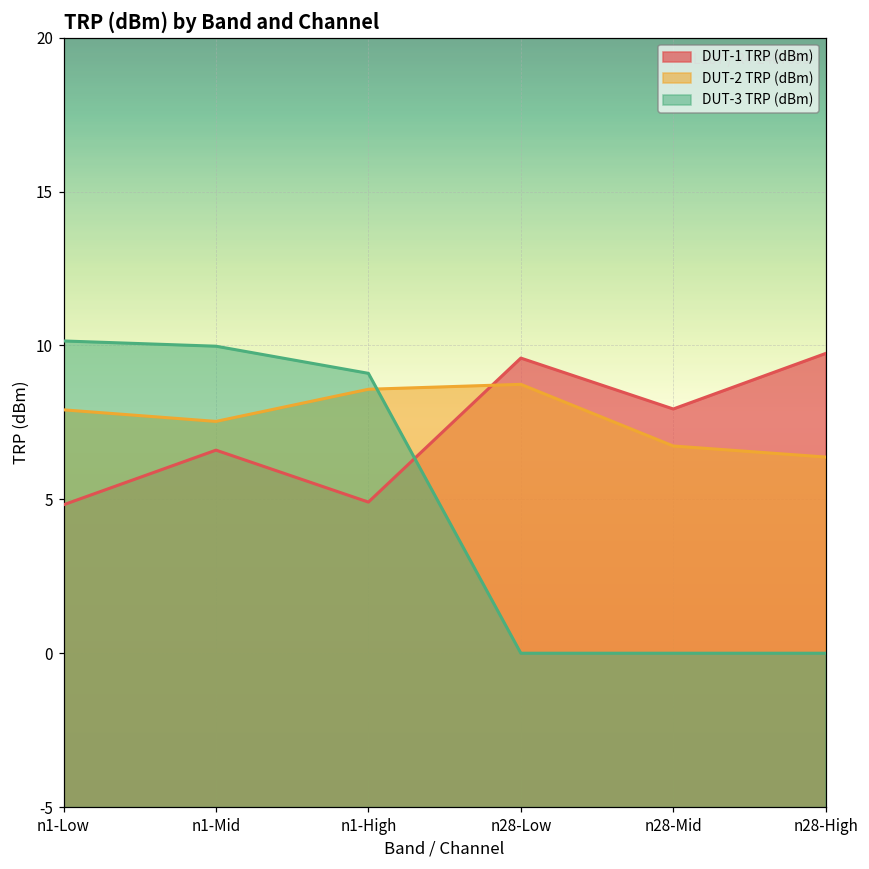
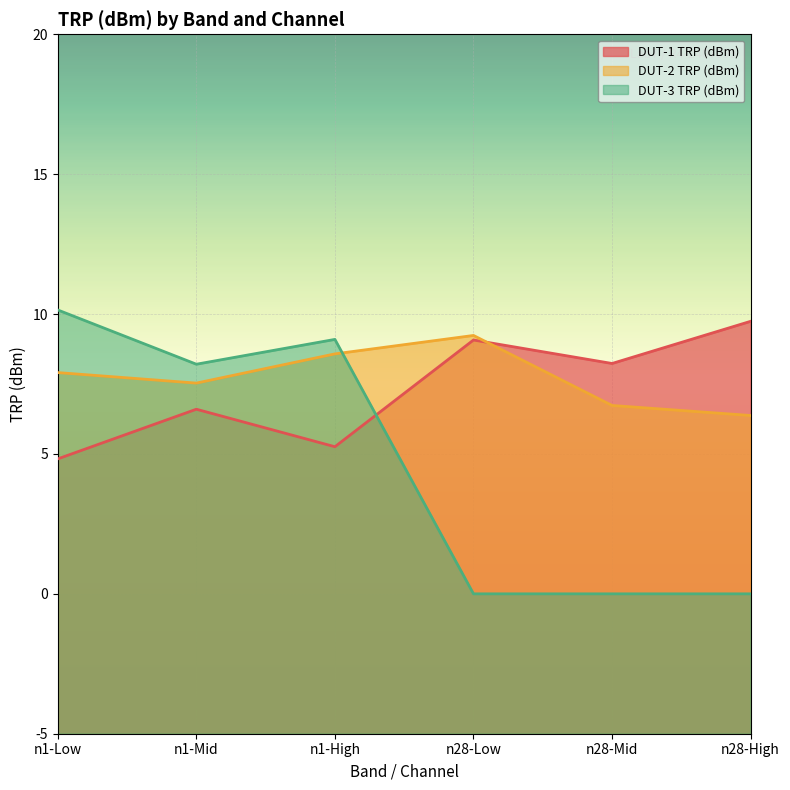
  {
    "DUT-1 TRP (dBm)": {
      "n1-Low": 4.8,
      "n1-Mid": 6.6,
-     "n1-High": 4.9,
-     "n28-Low": 9.6,
-     "n28-Mid": 7.9,
+     "n1-High": 5.3,
+     "n28-Low": 9.1,
+     "n28-Mid": 8.2,
      "n28-High": 9.7
    },
    "DUT-2 TRP (dBm)": {
      "n1-Low": 7.9,
      "n1-Mid": 7.5,
      "n1-High": 8.6,
-     "n28-Low": 8.7,
+     "n28-Low": 9.2,
      "n28-Mid": 6.7,
      "n28-High": 6.4
    },
    "DUT-3 TRP (dBm)": {
      "n1-Low": 10.1,
-     "n1-Mid": 10.0,
+     "n1-Mid": 8.2,
      "n1-High": 9.1,
      "n28-Low": 0.0,
      "n28-Mid": 0.0,
      "n28-High": 0.0
    }
  }
